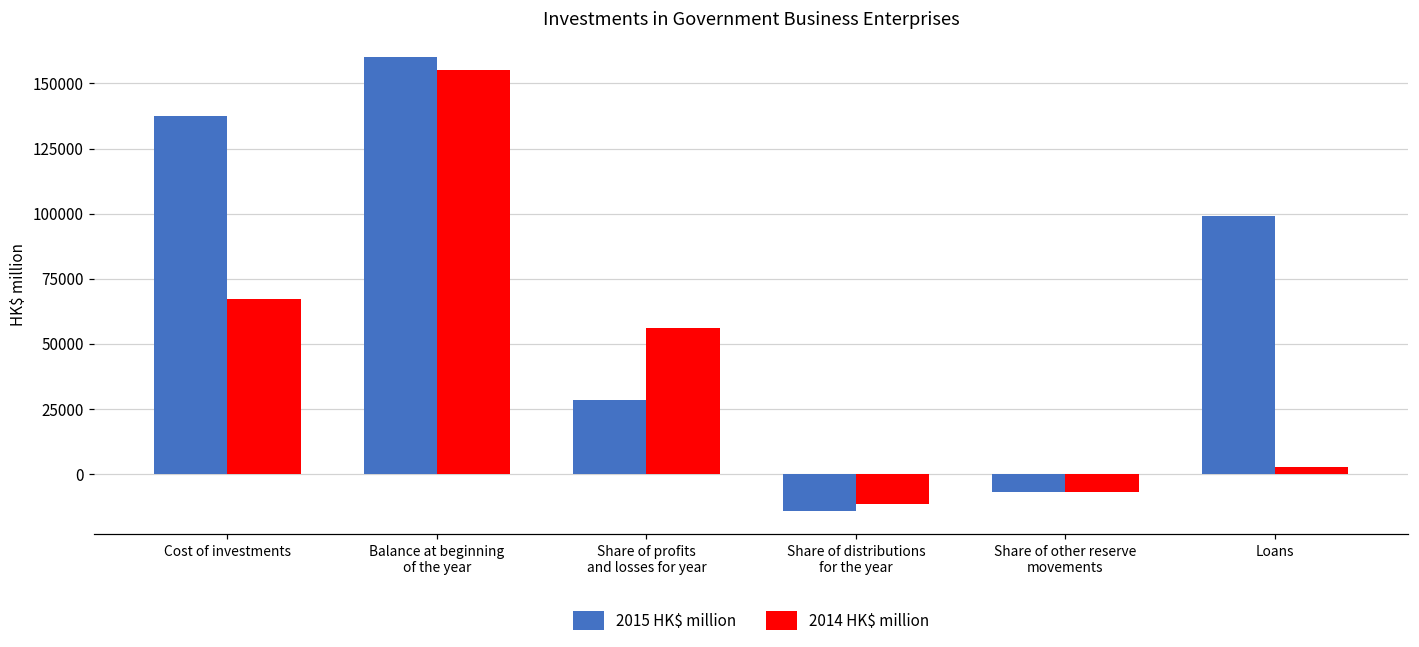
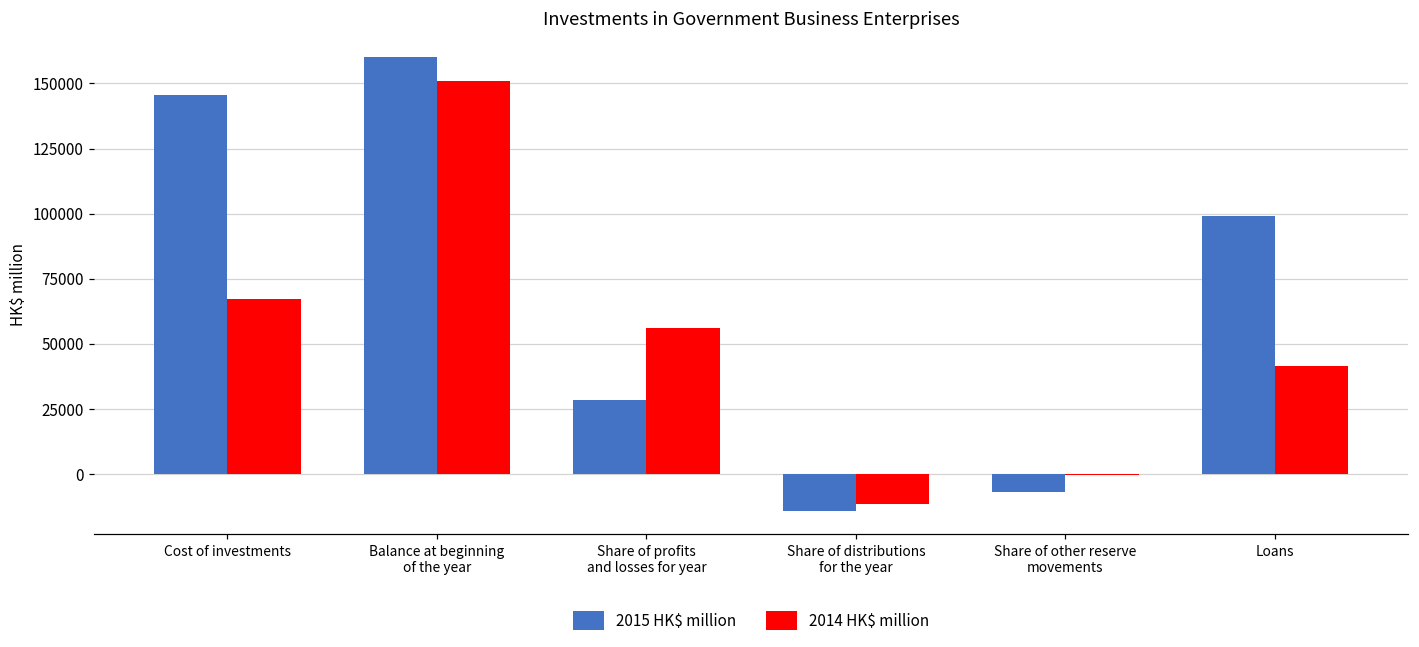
  {
    "2015 HK$ million": {
-     "Cost of investments": 137000,
+     "Cost of investments": 145000,
      "Balance at beginning of the year": 160000,
      "Share of profits and losses for year": 28000,
      "Share of distributions for the year": -14000,
      "Share of other reserve movements": -7000,
      "Loans": 99000
    },
    "2014 HK$ million": {
      "Cost of investments": 67000,
-     "Balance at beginning of the year": 155000,
+     "Balance at beginning of the year": 151000,
      "Share of profits and losses for year": 56000,
      "Share of distributions for the year": -11000,
-     "Share of other reserve movements": -7000,
-     "Loans": 3000
+     "Share of other reserve movements": 0,
+     "Loans": 41000
    }
  }
